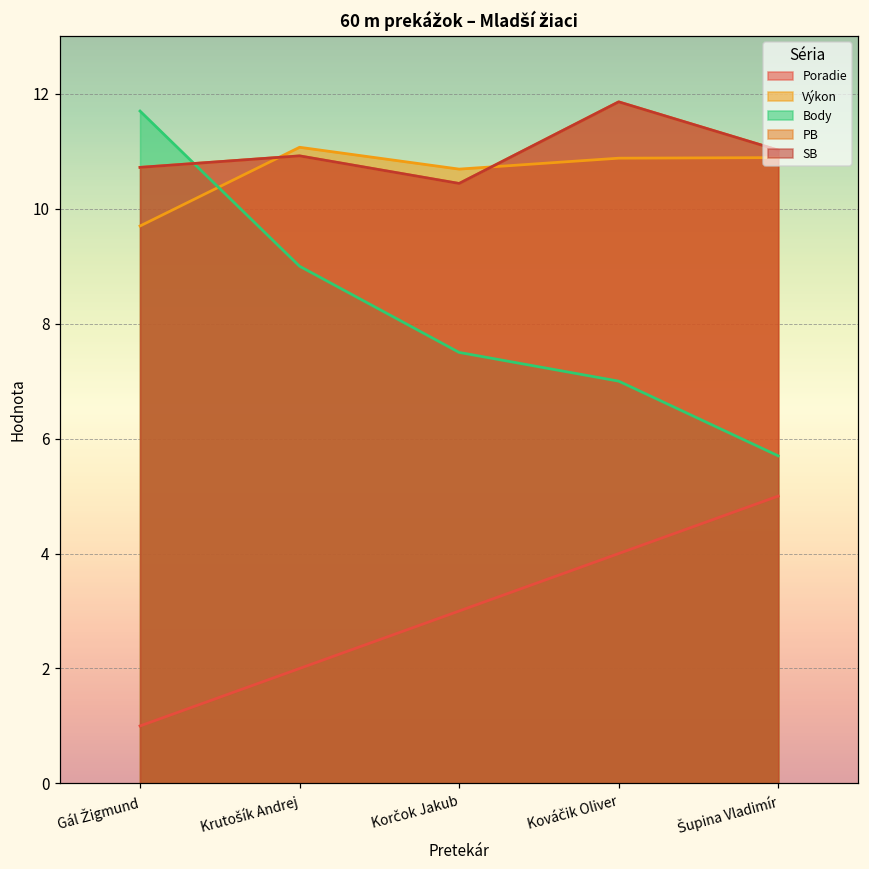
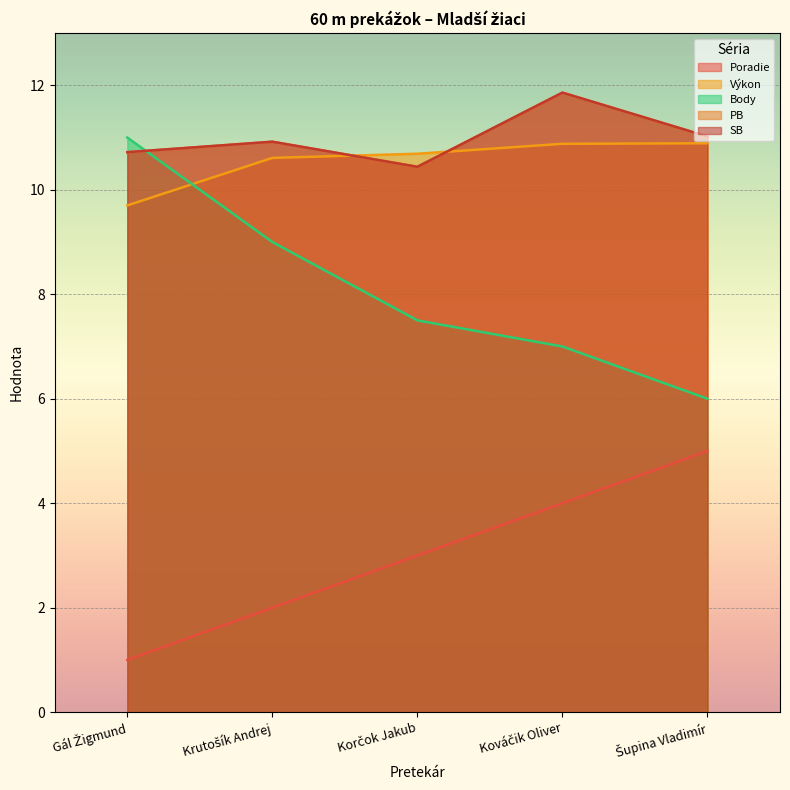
  {
    "Výkon": {
      "Gál Žigmund": 9.7,
-     "Krutošík Andrej": 11.1,
+     "Krutošík Andrej": 10.6,
      "Korčok Jakub": 10.7,
      "Kováčik Oliver": 10.9,
      "Šupina Vladimír": 10.9
    },
    "Body": {
-     "Gál Žigmund": 11.7,
+     "Gál Žigmund": 11.0,
      "Krutošík Andrej": 9.0,
      "Korčok Jakub": 7.5,
      "Kováčik Oliver": 7.0,
-     "Šupina Vladimír": 5.7
+     "Šupina Vladimír": 6.0
    }
  }
